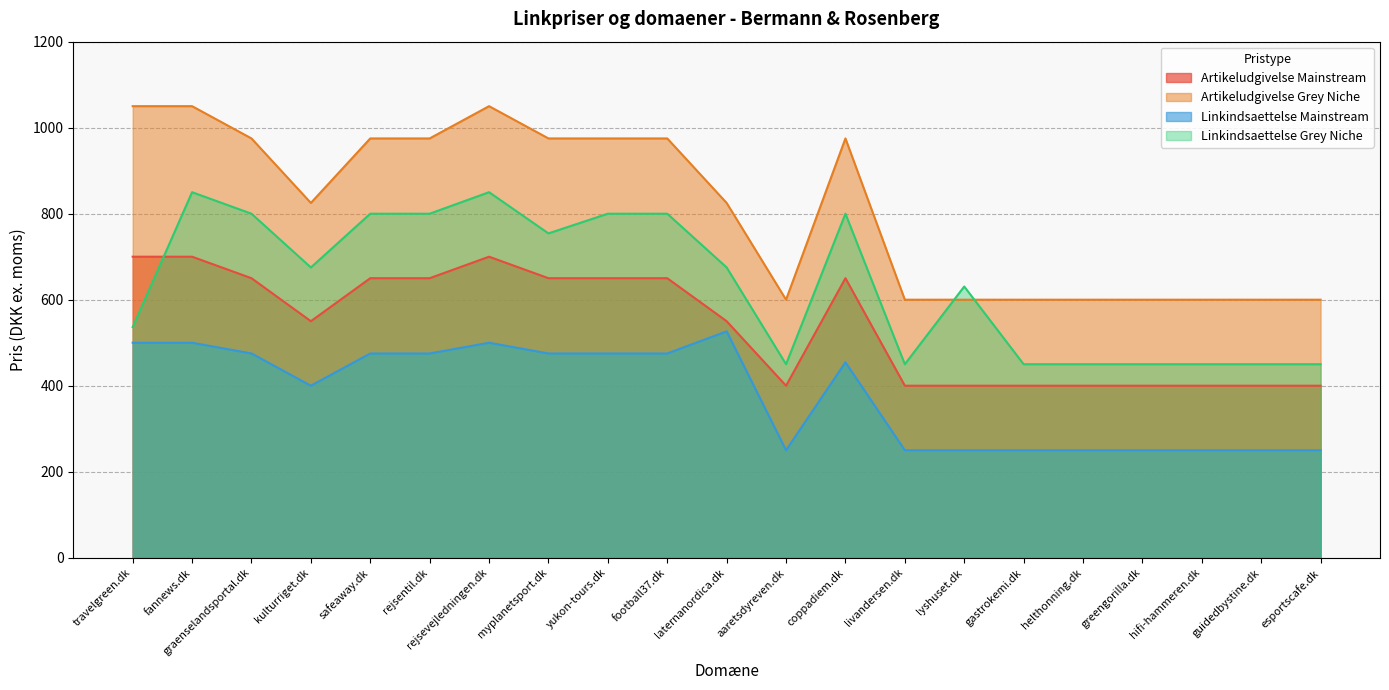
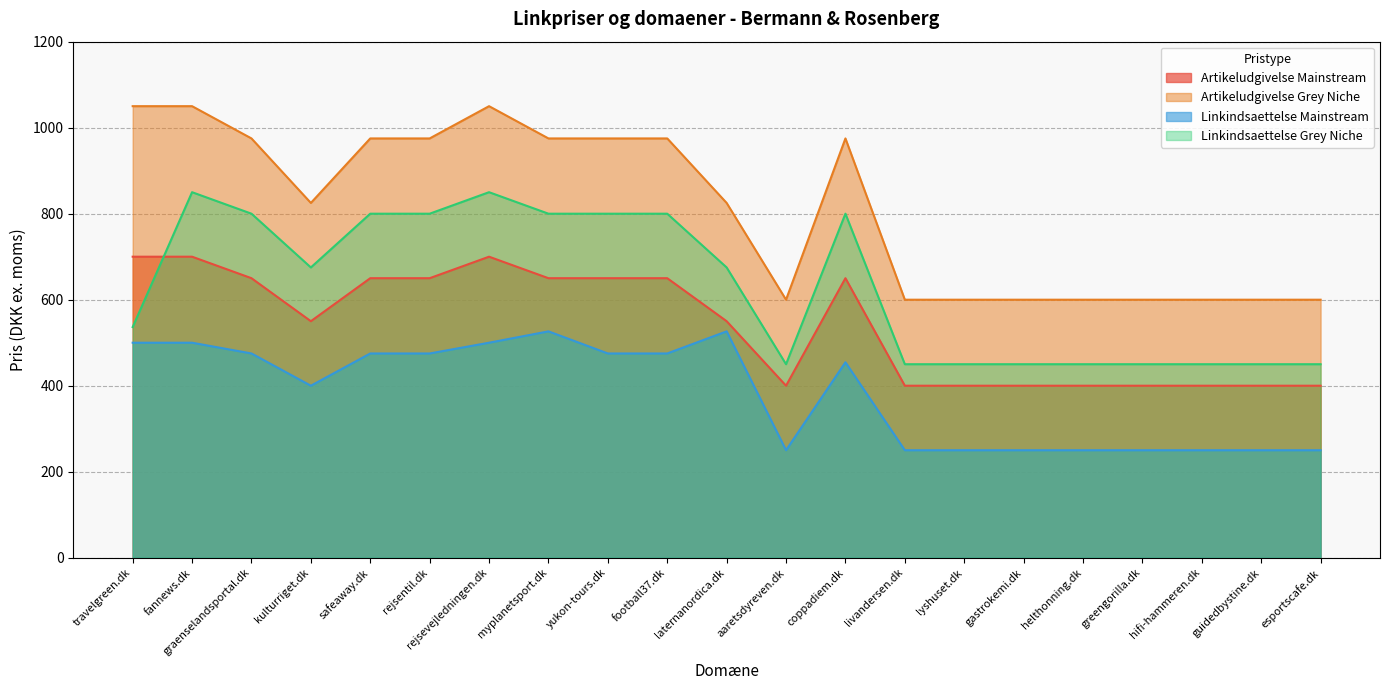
  {
    "Linkindsaettelse Mainstream": {
      "travelgreen.dk": 500,
      "fannews.dk": 500,
      "graenselandsportal.dk": 480,
      "kulturriget.dk": 400,
      "safeaway.dk": 480,
      "rejsentil.dk": 480,
      "rejsevejledningen.dk": 500,
-     "myplanetsport.dk": 480,
+     "myplanetsport.dk": 530,
      "yukon-tours.dk": 480,
      "football37.dk": 480,
      "laternanordica.dk": 530,
      "aaretsdyreven.dk": 250,
      "coppadiem.dk": 450,
      "livandersen.dk": 250,
      "lyshuset.dk": 250,
      "gastrokemi.dk": 250,
      "helthonning.dk": 250,
      "greengorilla.dk": 250,
      "hifi-hammeren.dk": 250,
      "guidedbystine.dk": 250,
      "esportscafe.dk": 250
    },
    "Linkindsaettelse Grey Niche": {
      "travelgreen.dk": 540,
      "fannews.dk": 850,
      "graenselandsportal.dk": 800,
      "kulturriget.dk": 680,
      "safeaway.dk": 800,
      "rejsentil.dk": 800,
      "rejsevejledningen.dk": 850,
-     "myplanetsport.dk": 750,
+     "myplanetsport.dk": 800,
      "yukon-tours.dk": 800,
      "football37.dk": 800,
      "laternanordica.dk": 680,
      "aaretsdyreven.dk": 450,
      "coppadiem.dk": 800,
      "livandersen.dk": 450,
-     "lyshuset.dk": 630,
+     "lyshuset.dk": 450,
      "gastrokemi.dk": 450,
      "helthonning.dk": 450,
      "greengorilla.dk": 450,
      "hifi-hammeren.dk": 450,
      "guidedbystine.dk": 450,
      "esportscafe.dk": 450
    }
  }
